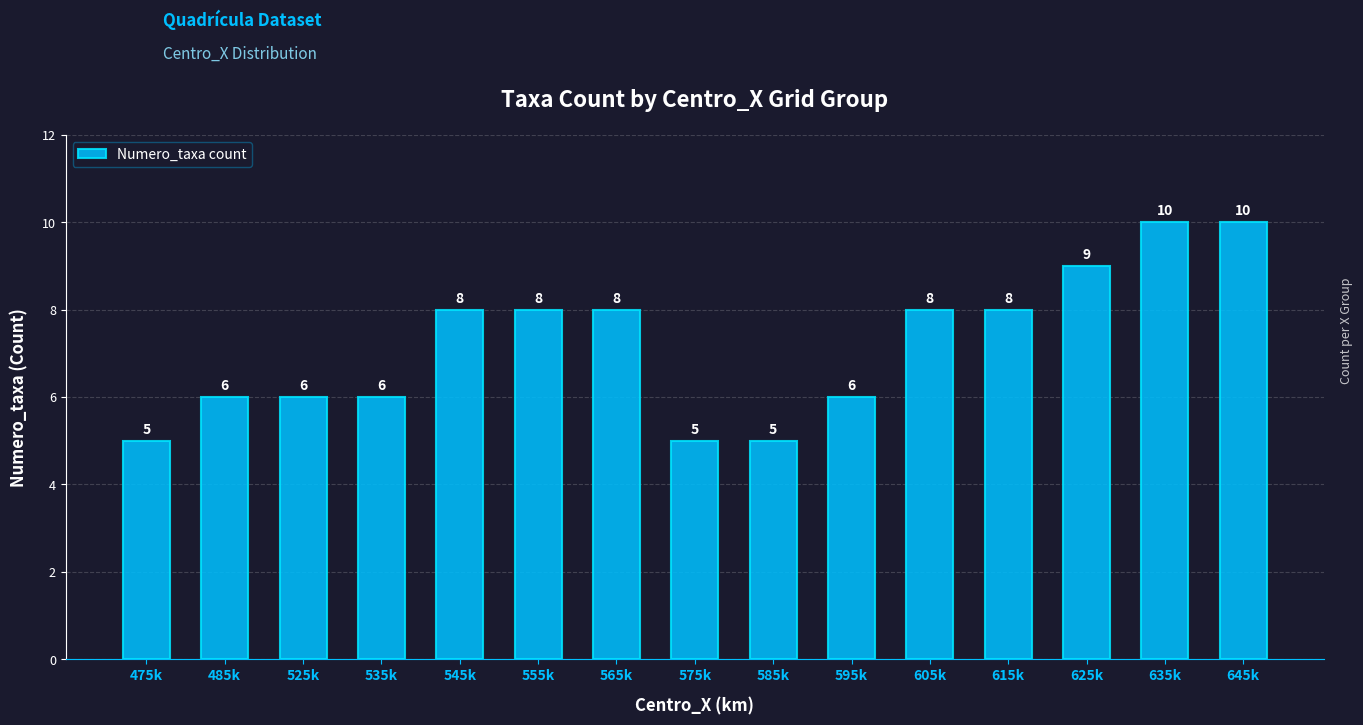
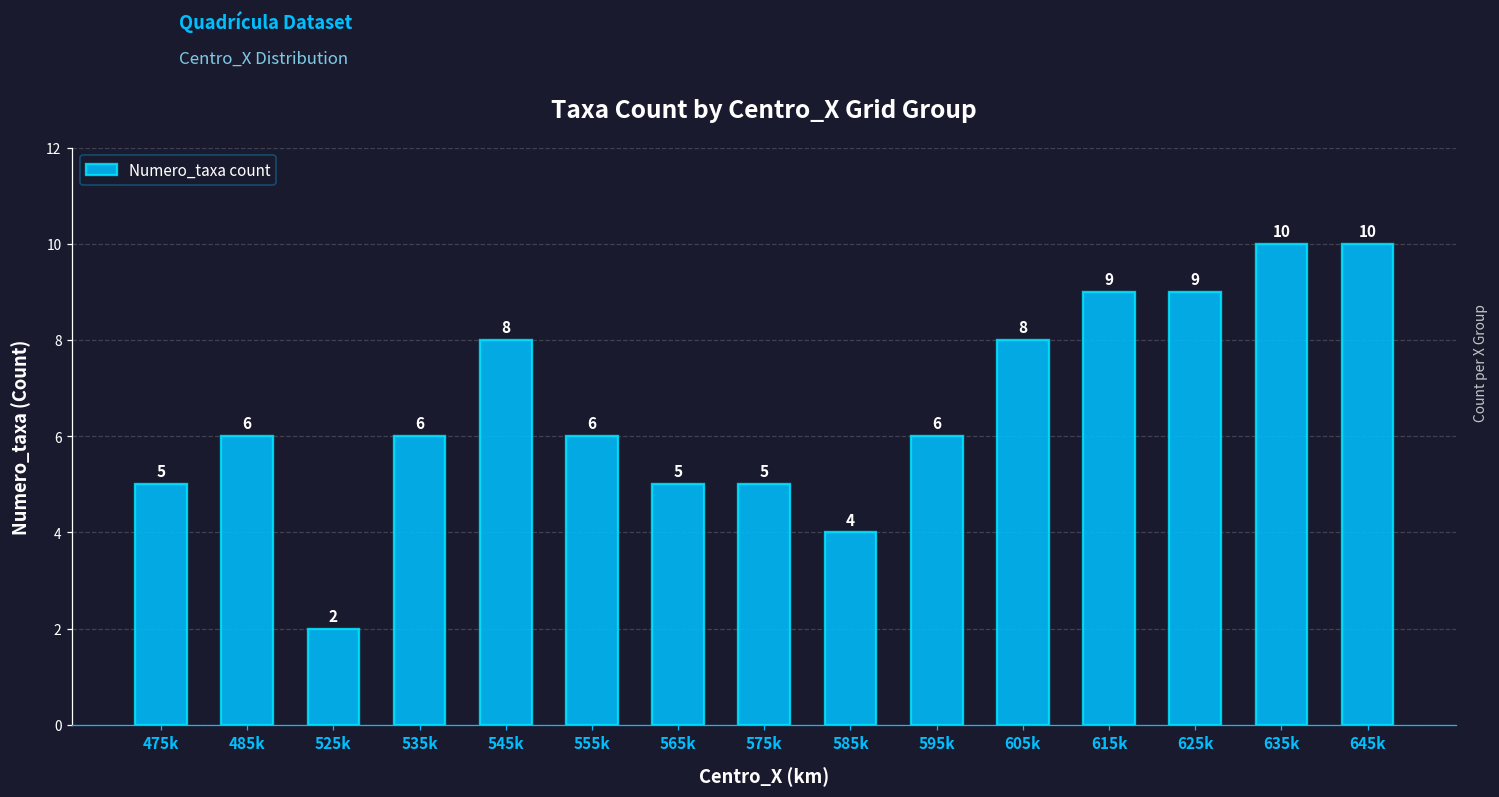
  {
    "475k": 5,
    "485k": 6,
-   "525k": 6,
+   "525k": 2,
    "535k": 6,
    "545k": 8,
-   "555k": 8,
-   "565k": 8,
+   "555k": 6,
+   "565k": 5,
    "575k": 5,
-   "585k": 5,
+   "585k": 4,
    "595k": 6,
    "605k": 8,
-   "615k": 8,
+   "615k": 9,
    "625k": 9,
    "635k": 10,
    "645k": 10
  }
